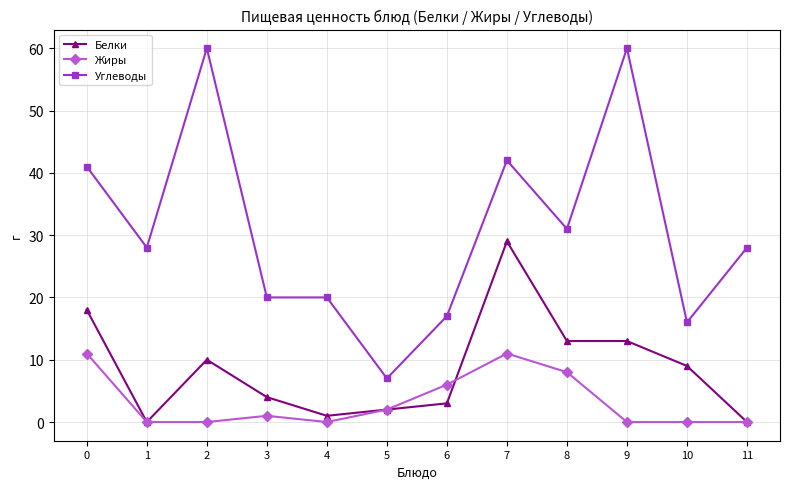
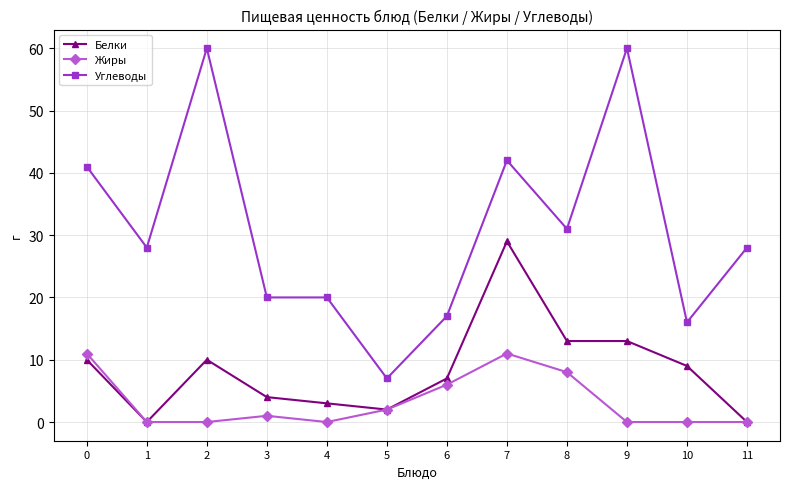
  {
    "Белки": {
-     "0": 18,
+     "0": 10,
      "2": 10,
      "3": 4,
-     "4": 1,
-     "6": 3,
+     "4": 3,
+     "6": 7,
      "7": 29,
      "8": 13,
      "9": 13,
      "10": 9
    }
  }
